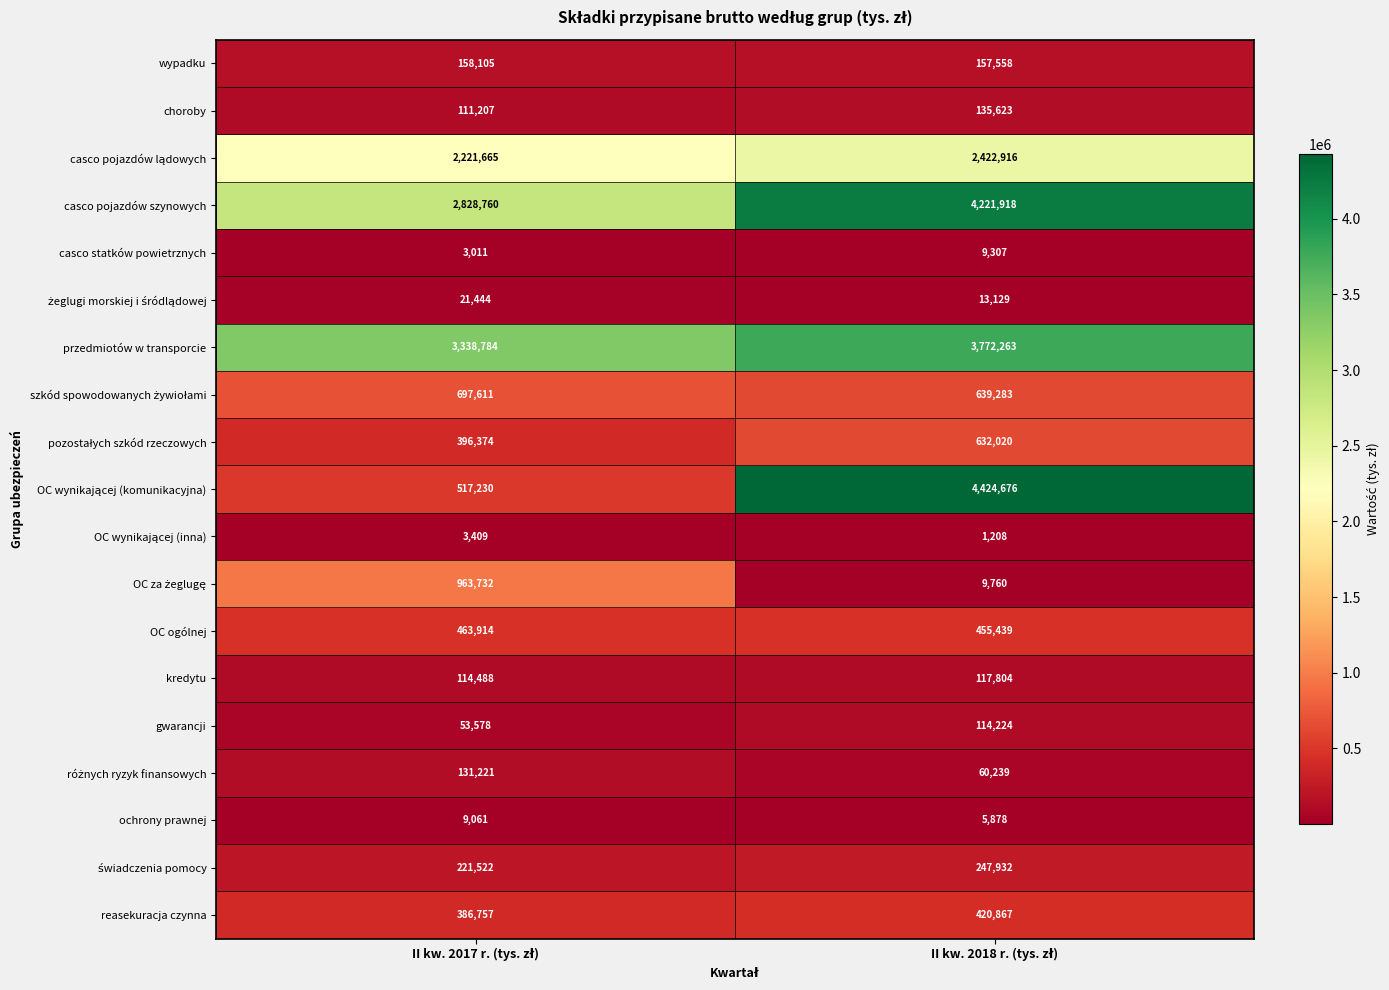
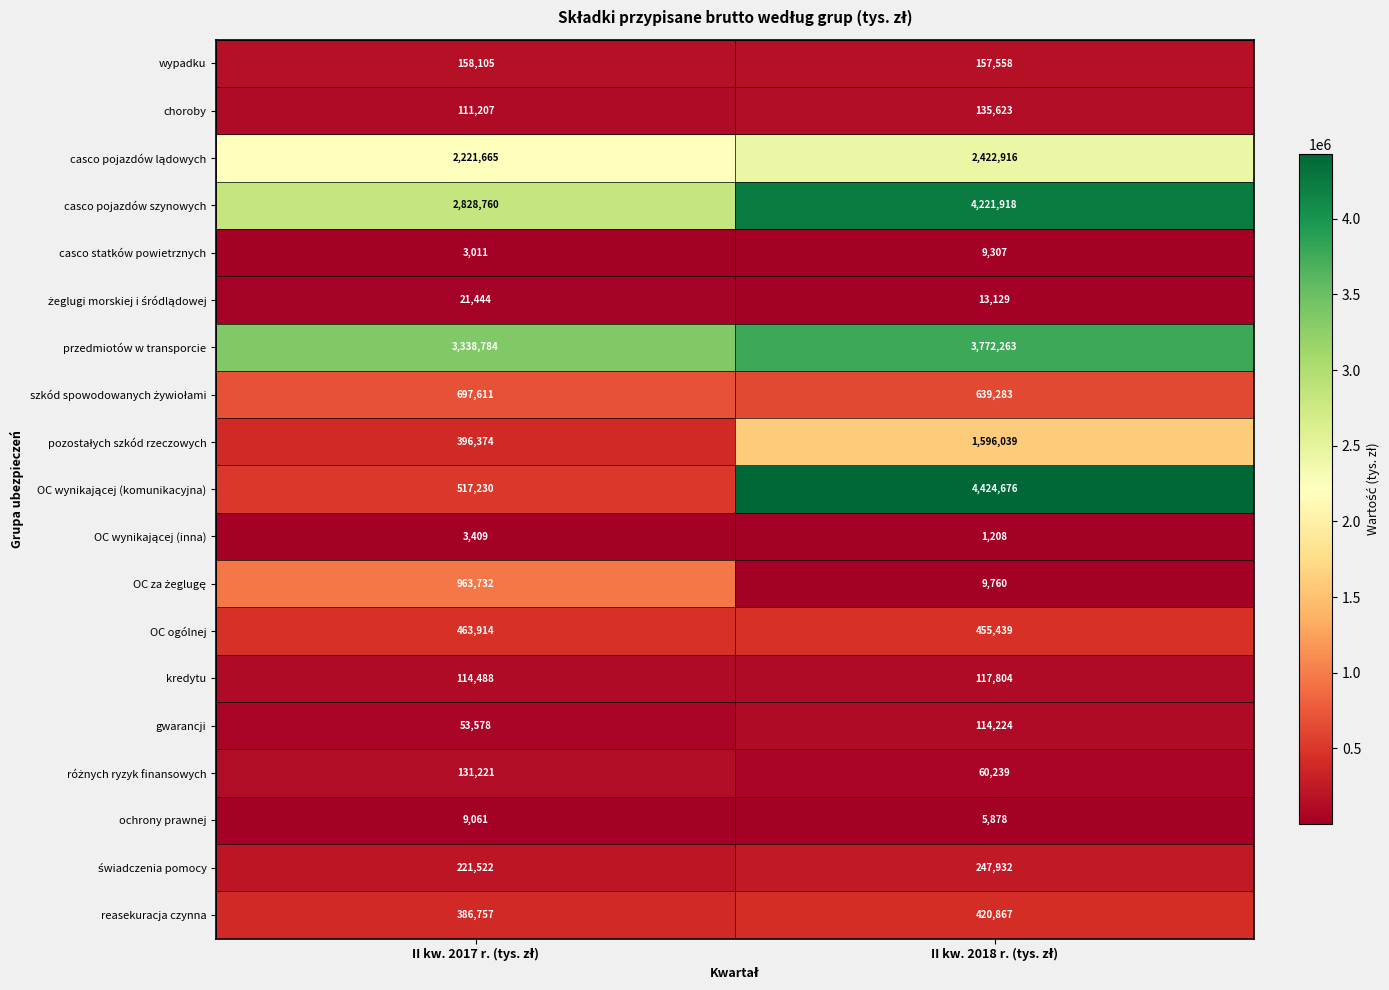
  {
    "wypadku": {
      "II kw. 2017 r. (tys. zł)": "158,105",
      "II kw. 2018 r. (tys. zł)": "157,558"
    },
    "choroby": {
      "II kw. 2017 r. (tys. zł)": "111,207",
      "II kw. 2018 r. (tys. zł)": "135,623"
    },
    "casco pojazdów lądowych": {
      "II kw. 2017 r. (tys. zł)": "2,221,665",
      "II kw. 2018 r. (tys. zł)": "2,422,916"
    },
    "casco pojazdów szynowych": {
      "II kw. 2017 r. (tys. zł)": "2,828,760",
      "II kw. 2018 r. (tys. zł)": "4,221,918"
    },
    "casco statków powietrznych": {
      "II kw. 2017 r. (tys. zł)": "3,011",
      "II kw. 2018 r. (tys. zł)": "9,307"
    },
    "żeglugi morskiej i śródlądowej": {
      "II kw. 2017 r. (tys. zł)": "21,444",
      "II kw. 2018 r. (tys. zł)": "13,129"
    },
    "przedmiotów w transporcie": {
      "II kw. 2017 r. (tys. zł)": "3,338,784",
      "II kw. 2018 r. (tys. zł)": "3,772,263"
    },
    "szkód spowodowanych żywiołami": {
      "II kw. 2017 r. (tys. zł)": "697,611",
      "II kw. 2018 r. (tys. zł)": "639,283"
    },
    "pozostałych szkód rzeczowych": {
      "II kw. 2017 r. (tys. zł)": "396,374",
-     "II kw. 2018 r. (tys. zł)": "632,020"
+     "II kw. 2018 r. (tys. zł)": "1,596,039"
    },
    "OC wynikającej (komunikacyjna)": {
      "II kw. 2017 r. (tys. zł)": "517,230",
      "II kw. 2018 r. (tys. zł)": "4,424,676"
    },
    "OC wynikającej (inna)": {
      "II kw. 2017 r. (tys. zł)": "3,409",
      "II kw. 2018 r. (tys. zł)": "1,208"
    },
    "OC za żeglugę": {
      "II kw. 2017 r. (tys. zł)": "963,732",
      "II kw. 2018 r. (tys. zł)": "9,760"
    },
    "OC ogólnej": {
      "II kw. 2017 r. (tys. zł)": "463,914",
      "II kw. 2018 r. (tys. zł)": "455,439"
    },
    "kredytu": {
      "II kw. 2017 r. (tys. zł)": "114,488",
      "II kw. 2018 r. (tys. zł)": "117,804"
    },
    "gwarancji": {
      "II kw. 2017 r. (tys. zł)": "53,578",
      "II kw. 2018 r. (tys. zł)": "114,224"
    },
    "różnych ryzyk finansowych": {
      "II kw. 2017 r. (tys. zł)": "131,221",
      "II kw. 2018 r. (tys. zł)": "60,239"
    },
    "ochrony prawnej": {
      "II kw. 2017 r. (tys. zł)": "9,061",
      "II kw. 2018 r. (tys. zł)": "5,878"
    },
    "świadczenia pomocy": {
      "II kw. 2017 r. (tys. zł)": "221,522",
      "II kw. 2018 r. (tys. zł)": "247,932"
    },
    "reasekuracja czynna": {
      "II kw. 2017 r. (tys. zł)": "386,757",
      "II kw. 2018 r. (tys. zł)": "420,867"
    }
  }
